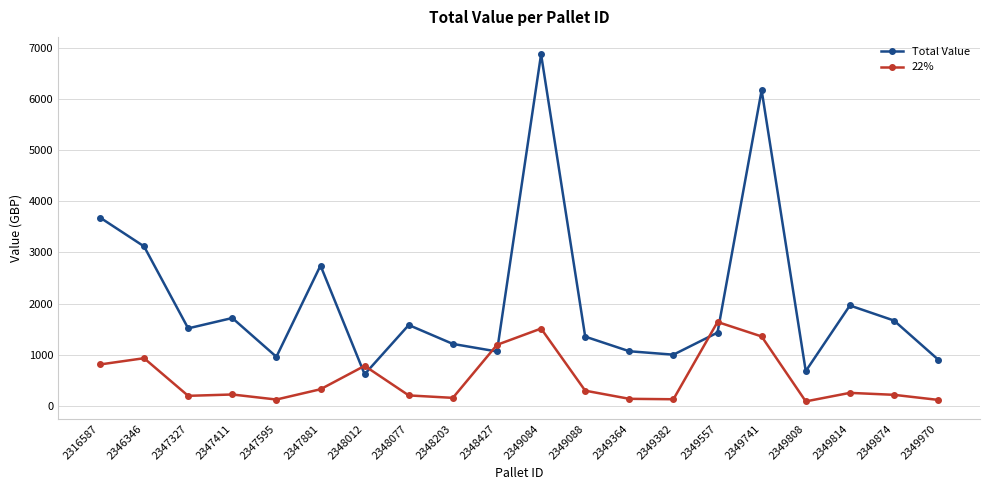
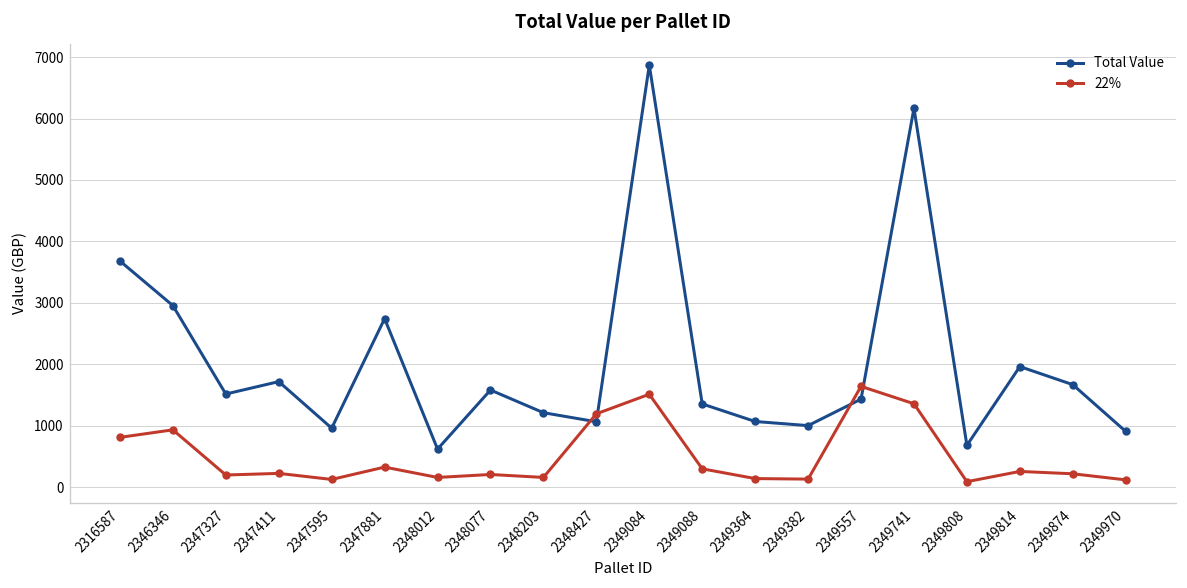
  {
    "Total Value": {
      "2316587": 3700,
-     "2346346": 3100,
+     "2346346": 3000,
      "2347327": 1500,
      "2347411": 1700,
      "2347595": 1000,
      "2347881": 2700,
      "2348012": 600,
      "2348077": 1600,
      "2348203": 1200,
      "2348427": 1100,
      "2349084": 6900,
      "2349088": 1400,
      "2349364": 1100,
      "2349382": 1000,
      "2349557": 1400,
      "2349741": 6200,
      "2349808": 700,
      "2349814": 2000,
      "2349874": 1700,
      "2349970": 900
    },
    "22%": {
      "2316587": 800,
      "2346346": 900,
      "2347327": 200,
      "2347411": 200,
      "2347595": 100,
      "2347881": 300,
-     "2348012": 800,
+     "2348012": 200,
      "2348077": 200,
      "2348203": 200,
      "2348427": 1200,
      "2349084": 1500,
      "2349088": 300,
      "2349364": 100,
      "2349382": 100,
      "2349557": 1600,
      "2349741": 1400,
      "2349808": 100,
      "2349814": 300,
      "2349874": 200,
      "2349970": 100
    }
  }
